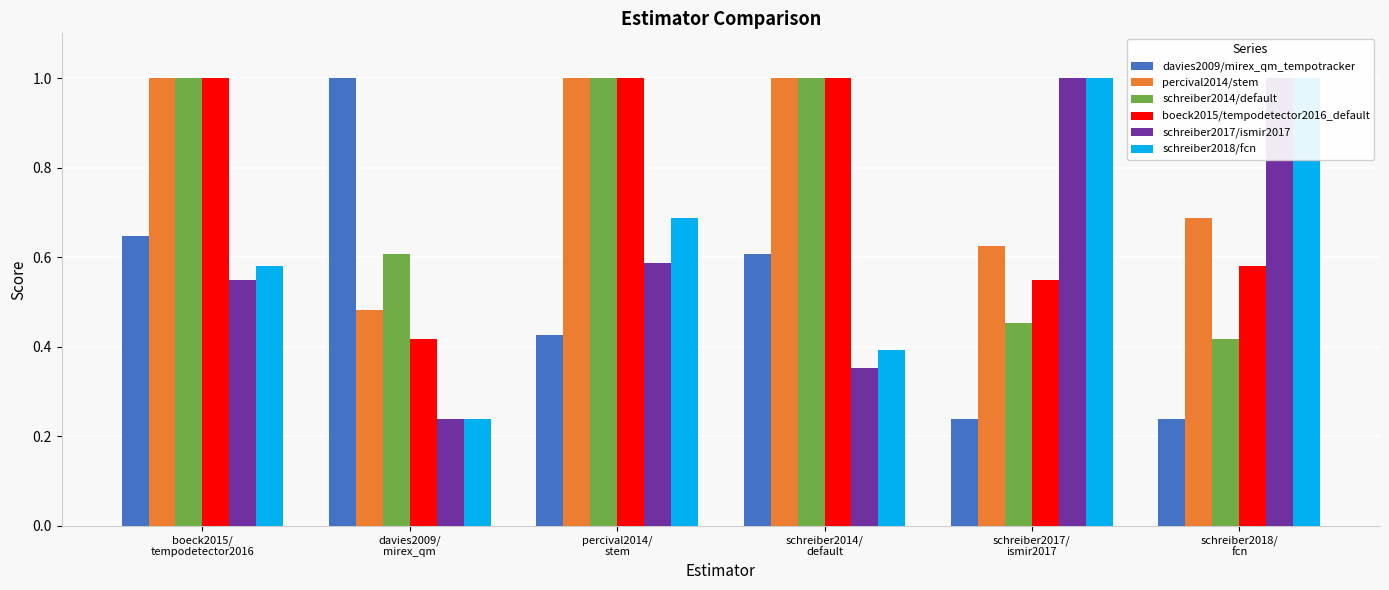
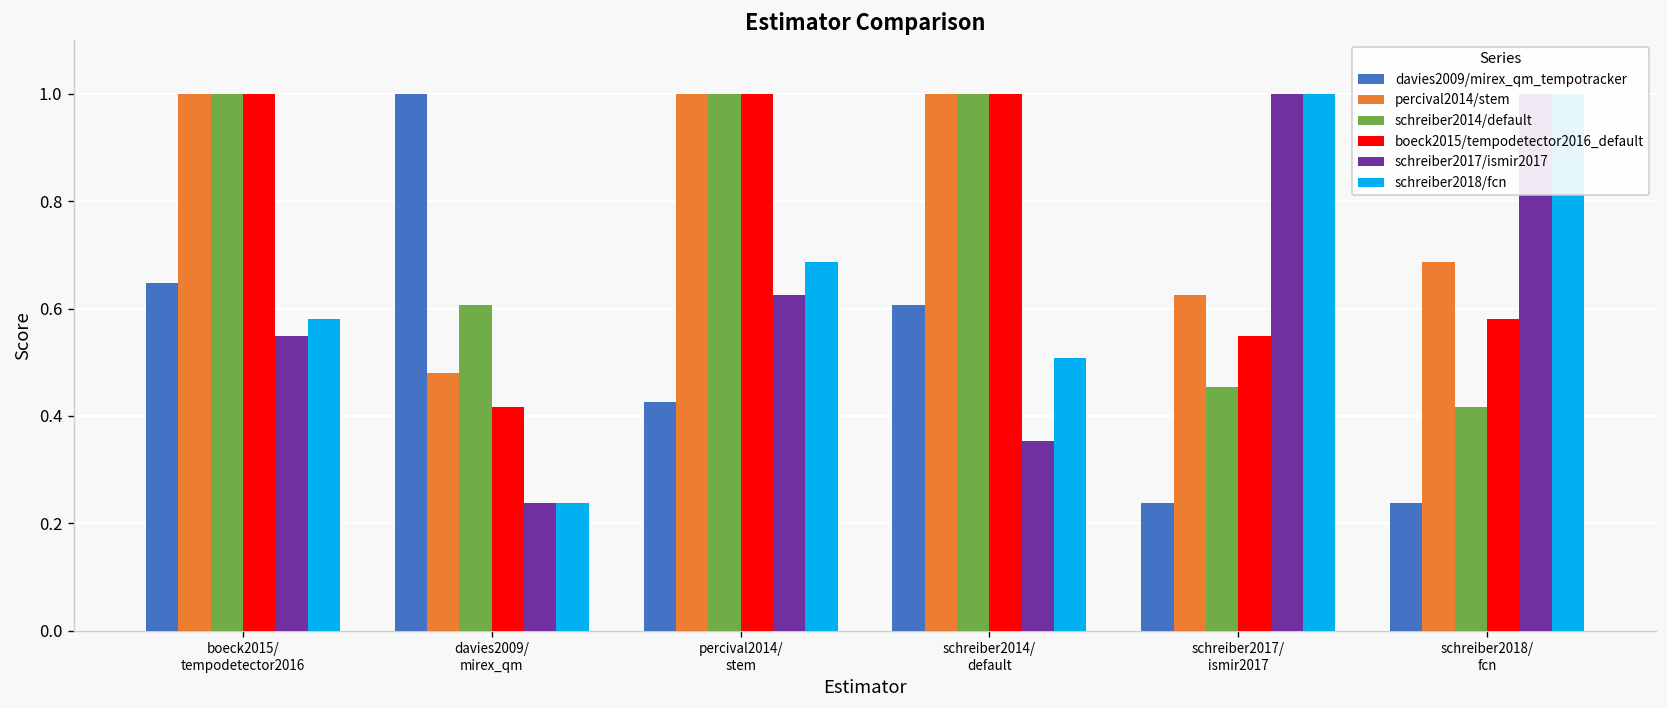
  {
    "davies2009/mirex_qm_tempotracker": {
      "boeck2015/ tempodetector2016": 0.65,
      "davies2009/ mirex_qm": 1.00,
      "percival2014/ stem": 0.43,
      "schreiber2014/ default": 0.61,
      "schreiber2017/ ismir2017": 0.24,
      "schreiber2018/ fcn": 0.24
    },
    "percival2014/stem": {
      "boeck2015/ tempodetector2016": 1.00,
      "davies2009/ mirex_qm": 0.48,
      "percival2014/ stem": 1.00,
      "schreiber2014/ default": 1.00,
      "schreiber2017/ ismir2017": 0.63,
      "schreiber2018/ fcn": 0.69
    },
    "schreiber2014/default": {
      "boeck2015/ tempodetector2016": 1.00,
      "davies2009/ mirex_qm": 0.61,
      "percival2014/ stem": 1.00,
      "schreiber2014/ default": 1.00,
      "schreiber2017/ ismir2017": 0.45,
      "schreiber2018/ fcn": 0.42
    },
    "boeck2015/tempodetector2016_default": {
      "boeck2015/ tempodetector2016": 1.00,
      "davies2009/ mirex_qm": 0.42,
      "percival2014/ stem": 1.00,
      "schreiber2014/ default": 1.00,
      "schreiber2017/ ismir2017": 0.55,
      "schreiber2018/ fcn": 0.58
    },
    "schreiber2017/ismir2017": {
      "boeck2015/ tempodetector2016": 0.55,
      "davies2009/ mirex_qm": 0.24,
-     "percival2014/ stem": 0.59,
+     "percival2014/ stem": 0.63,
      "schreiber2014/ default": 0.35,
      "schreiber2017/ ismir2017": 1.00
    },
    "schreiber2018/fcn": {
      "boeck2015/ tempodetector2016": 0.58,
      "davies2009/ mirex_qm": 0.24,
      "percival2014/ stem": 0.69,
-     "schreiber2014/ default": 0.39,
+     "schreiber2014/ default": 0.51,
      "schreiber2017/ ismir2017": 1.00
    }
  }
